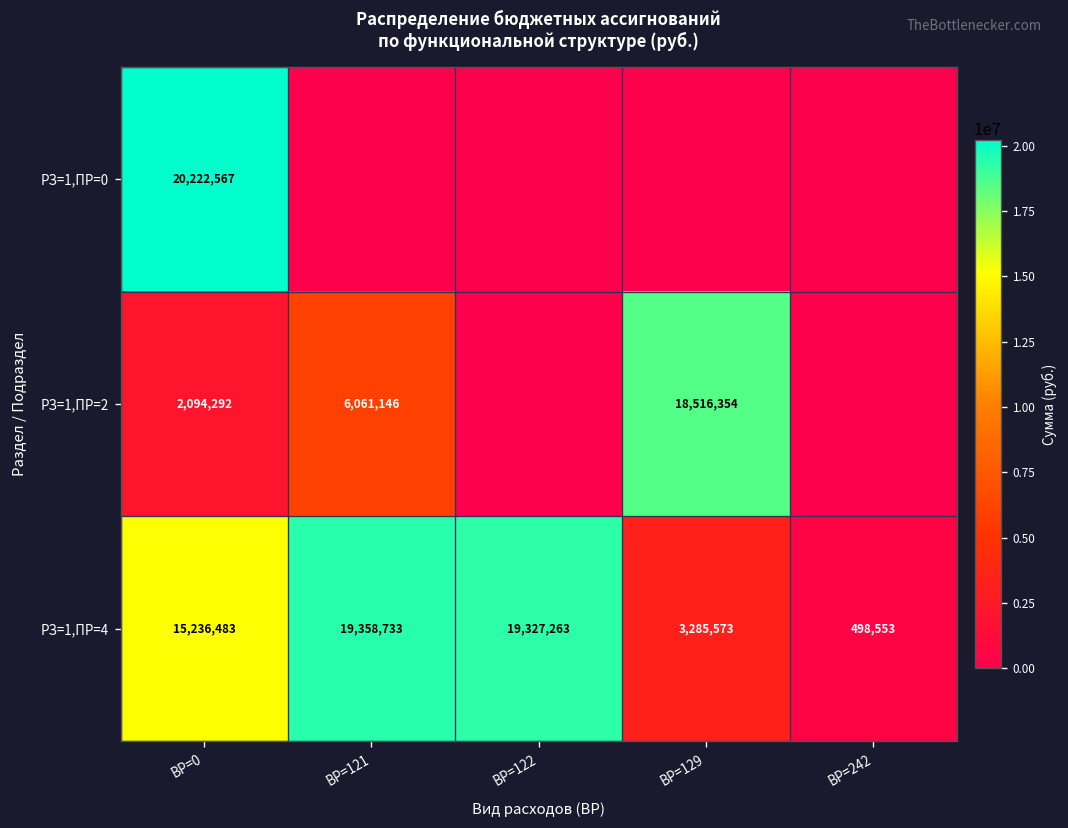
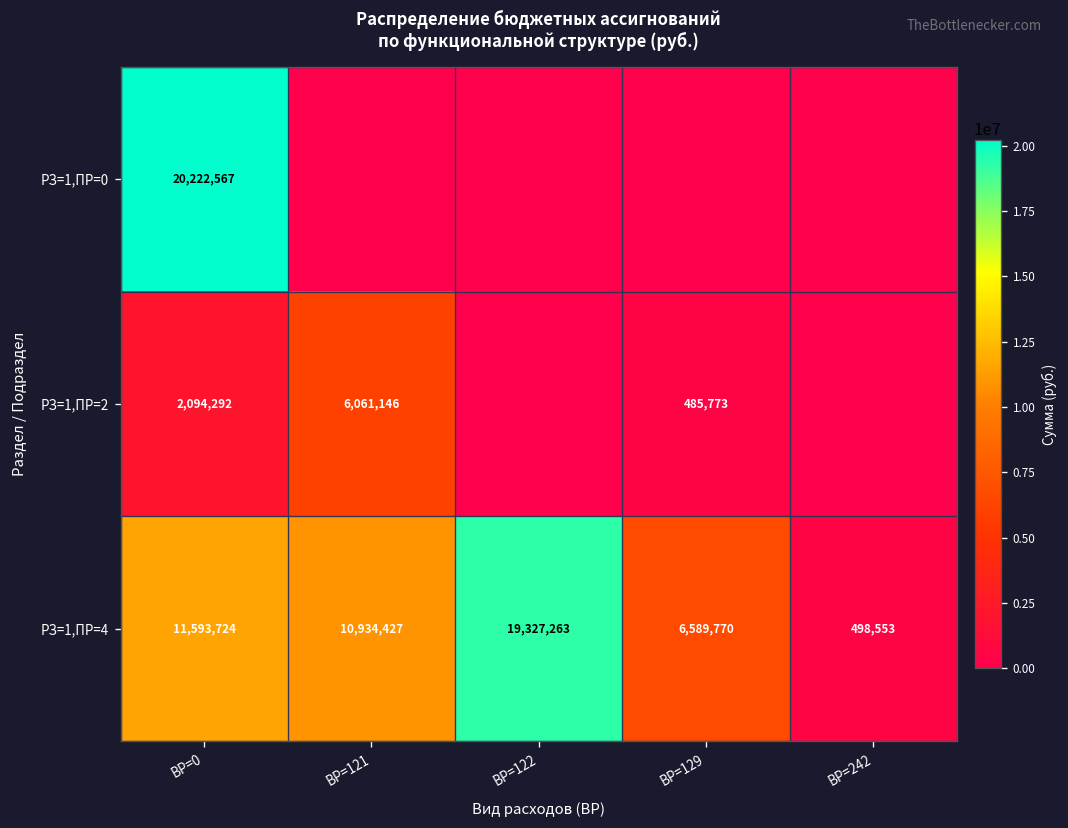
  {
    "РЗ=1,ПР=0": {
      "ВР=0": "20,222,567"
    },
    "РЗ=1,ПР=2": {
      "ВР=0": "2,094,292",
      "ВР=121": "6,061,146",
-     "ВР=129": "18,516,354"
+     "ВР=129": "485,773"
    },
    "РЗ=1,ПР=4": {
-     "ВР=0": "15,236,483",
-     "ВР=121": "19,358,733",
+     "ВР=0": "11,593,724",
+     "ВР=121": "10,934,427",
      "ВР=122": "19,327,263",
-     "ВР=129": "3,285,573",
+     "ВР=129": "6,589,770",
      "ВР=242": "498,553"
    }
  }
